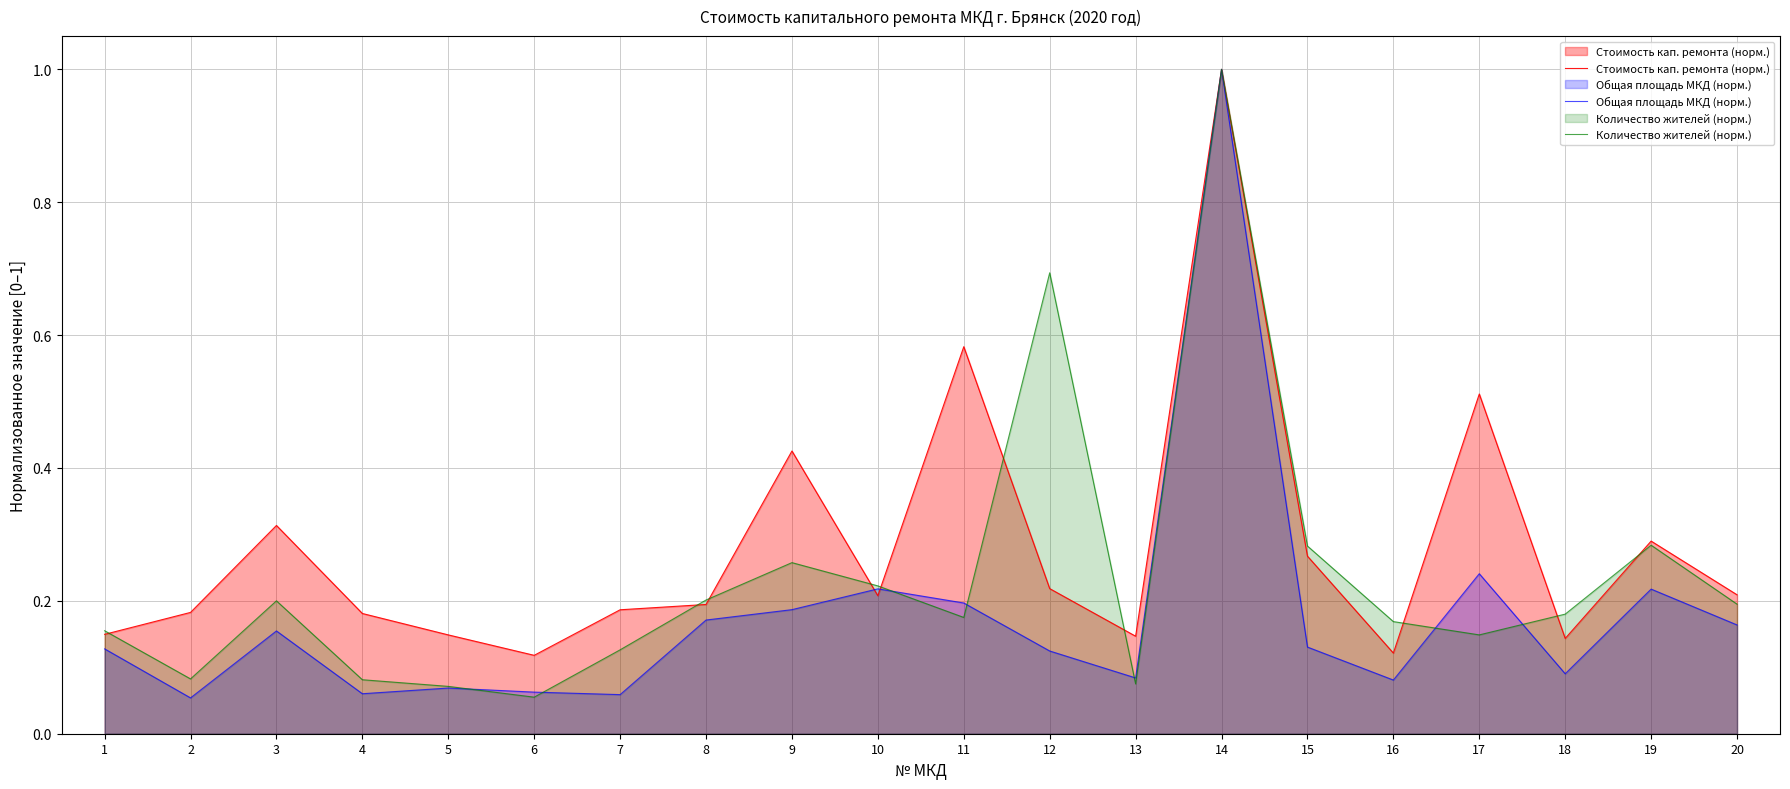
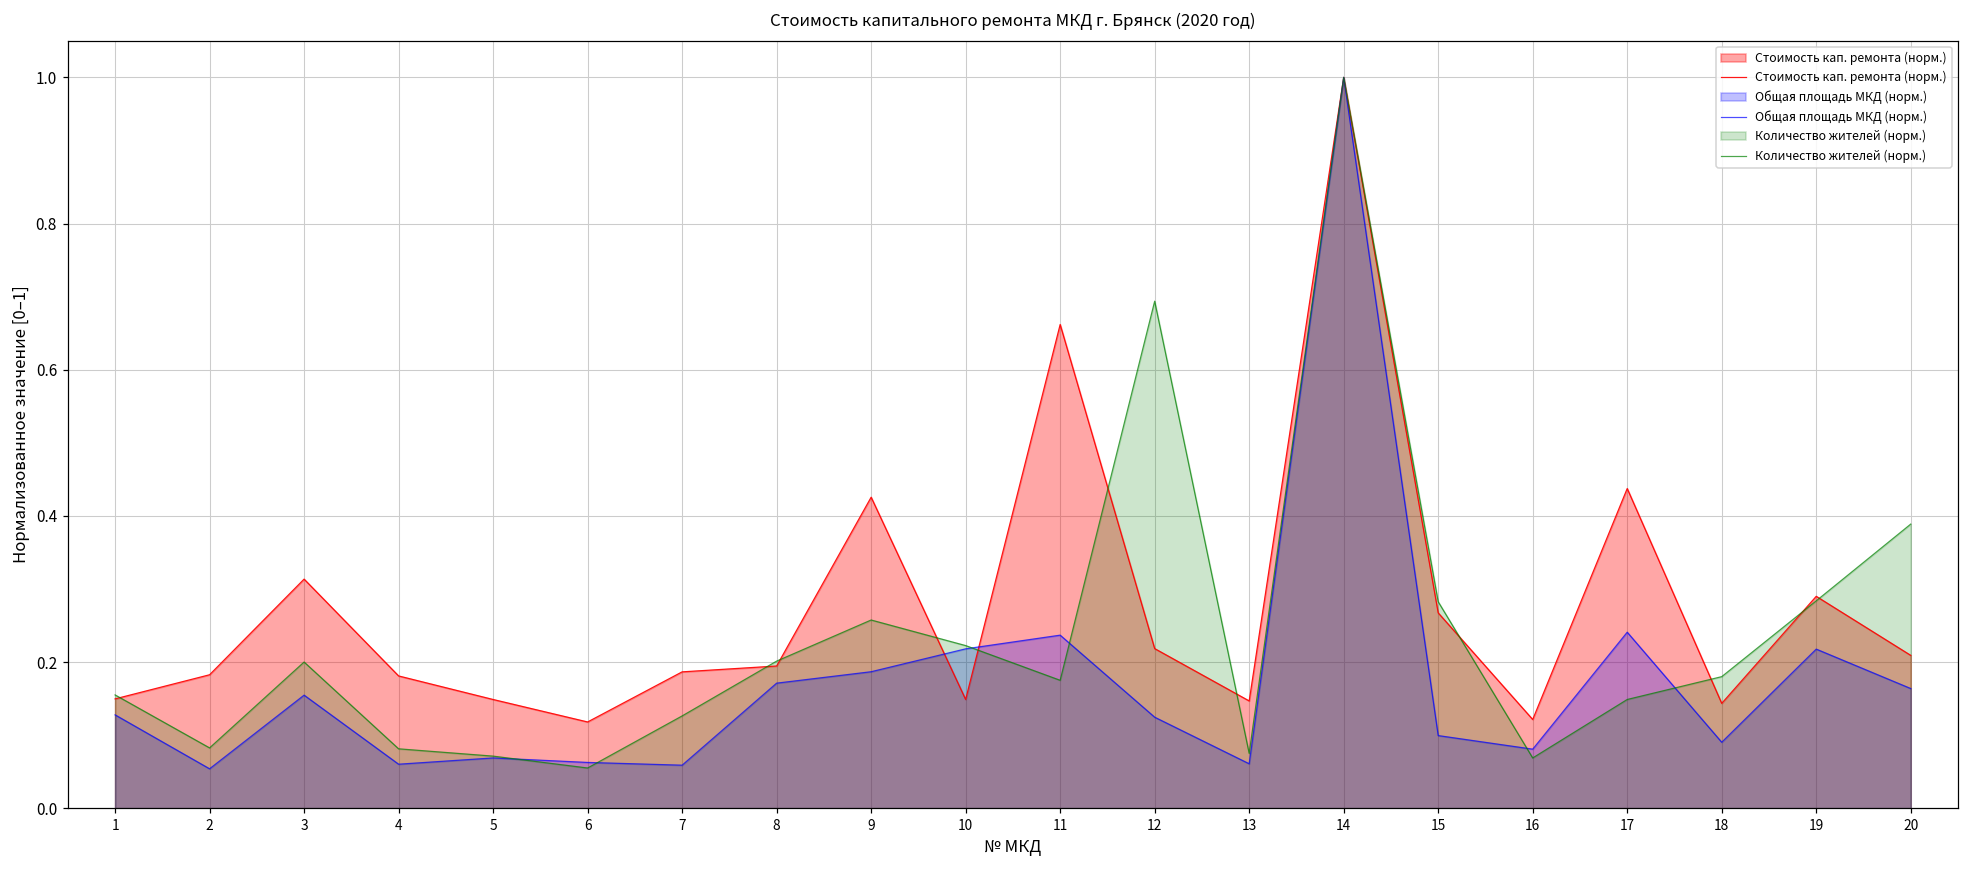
  {
    "Стоимость кап. ремонта (норм.)": {
      "1": 0.15,
      "2": 0.18,
      "3": 0.31,
      "4": 0.18,
      "5": 0.15,
      "6": 0.12,
      "7": 0.19,
      "8": 0.19,
      "9": 0.43,
-     "10": 0.21,
-     "11": 0.58,
+     "10": 0.15,
+     "11": 0.66,
      "12": 0.22,
      "13": 0.15,
      "15": 0.27,
      "16": 0.12,
-     "17": 0.51,
+     "17": 0.44,
      "18": 0.14,
      "19": 0.29,
      "20": 0.21
    },
    "Общая площадь МКД (норм.)": {
      "1": 0.13,
      "2": 0.05,
      "3": 0.15,
      "4": 0.06,
      "6": 0.06,
      "7": 0.06,
      "8": 0.17,
      "9": 0.19,
      "10": 0.22,
-     "11": 0.20,
+     "11": 0.24,
      "12": 0.12,
-     "13": 0.08,
-     "15": 0.13,
+     "13": 0.06,
+     "15": 0.10,
      "16": 0.08,
      "17": 0.24,
      "18": 0.09,
      "19": 0.22,
      "20": 0.16
    },
    "Количество жителей (норм.)": {
      "1": 0.16,
      "2": 0.08,
      "3": 0.20,
      "4": 0.08,
      "6": 0.06,
      "7": 0.13,
      "8": 0.20,
      "9": 0.26,
      "10": 0.22,
      "11": 0.18,
      "12": 0.69,
      "13": 0.08,
      "15": 0.28,
-     "16": 0.17,
+     "16": 0.07,
      "17": 0.15,
      "18": 0.18,
      "19": 0.28,
-     "20": 0.20
+     "20": 0.39
    }
  }
